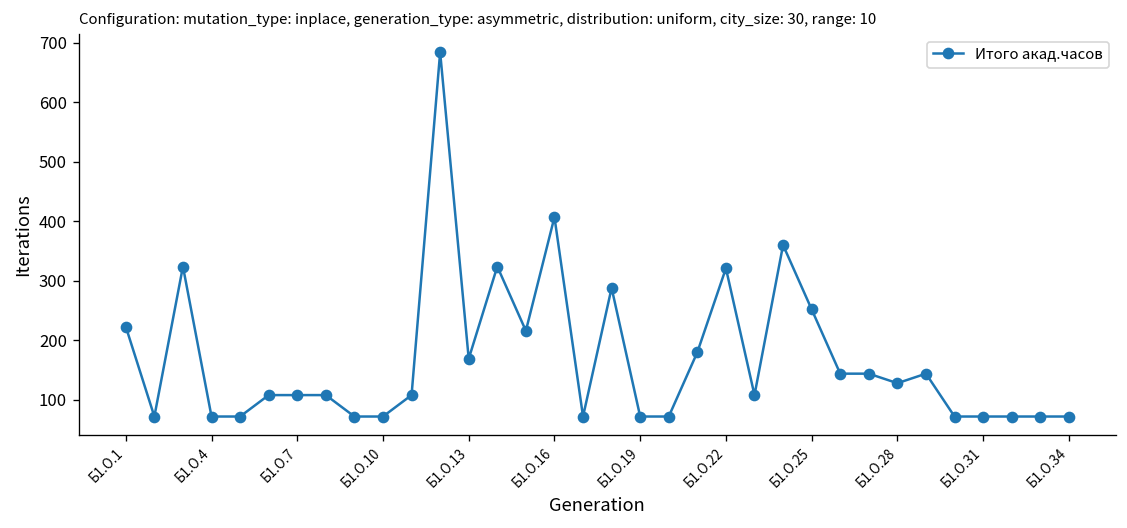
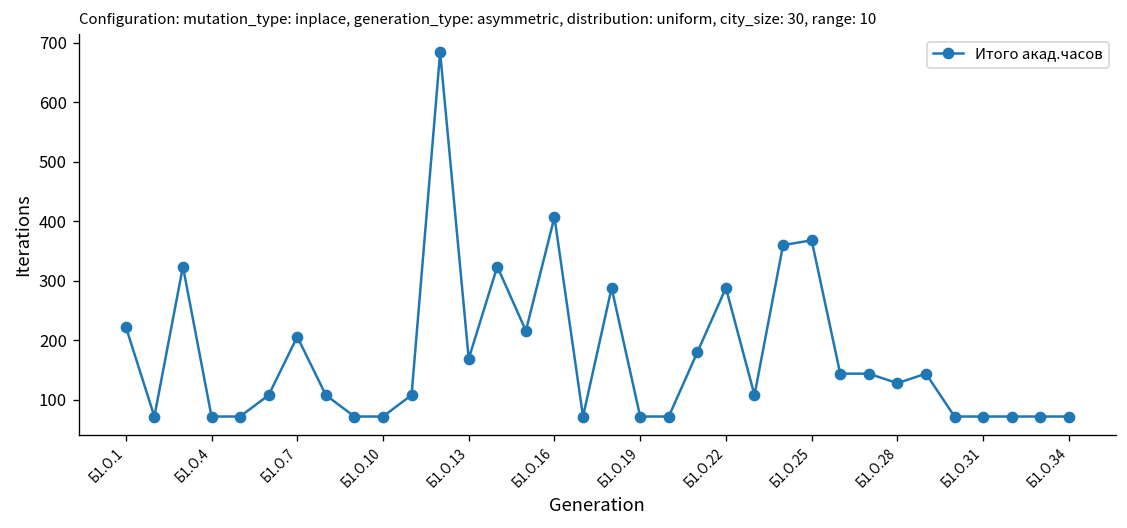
  {
    "Б1.О.1": 220,
    "Б1.О.4": 70,
-   "Б1.О.7": 110,
+   "Б1.О.7": 210,
    "Б1.О.10": 70,
    "Б1.О.13": 170,
    "Б1.О.16": 410,
    "Б1.О.19": 70,
-   "Б1.О.22": 320,
-   "Б1.О.25": 250,
+   "Б1.О.22": 290,
+   "Б1.О.25": 370,
    "Б1.О.28": 130,
    "Б1.О.31": 70,
    "Б1.О.34": 70
  }
